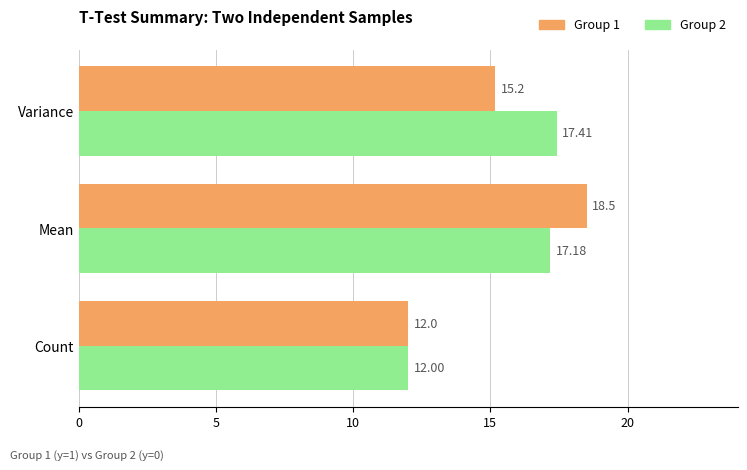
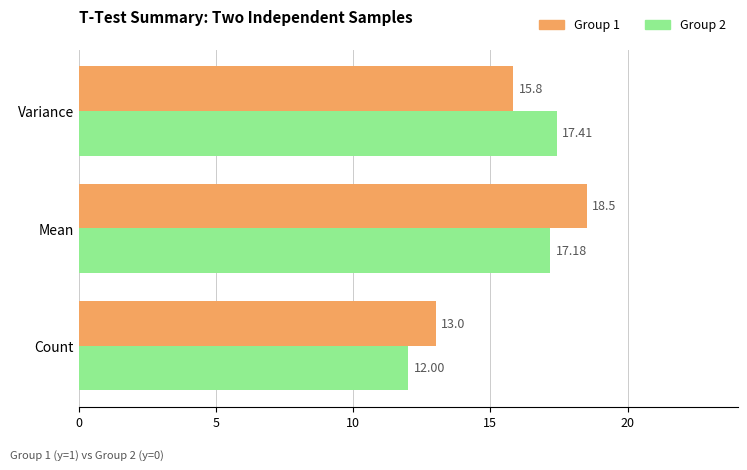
  {
    "Group 1": {
-     "Variance": 15.2,
+     "Variance": 15.8,
      "Mean": 18.5,
-     "Count": 12.0
+     "Count": 13.0
    },
    "Group 2": {
      "Variance": 17.41,
      "Mean": 17.18,
      "Count": 12.00
    }
  }
